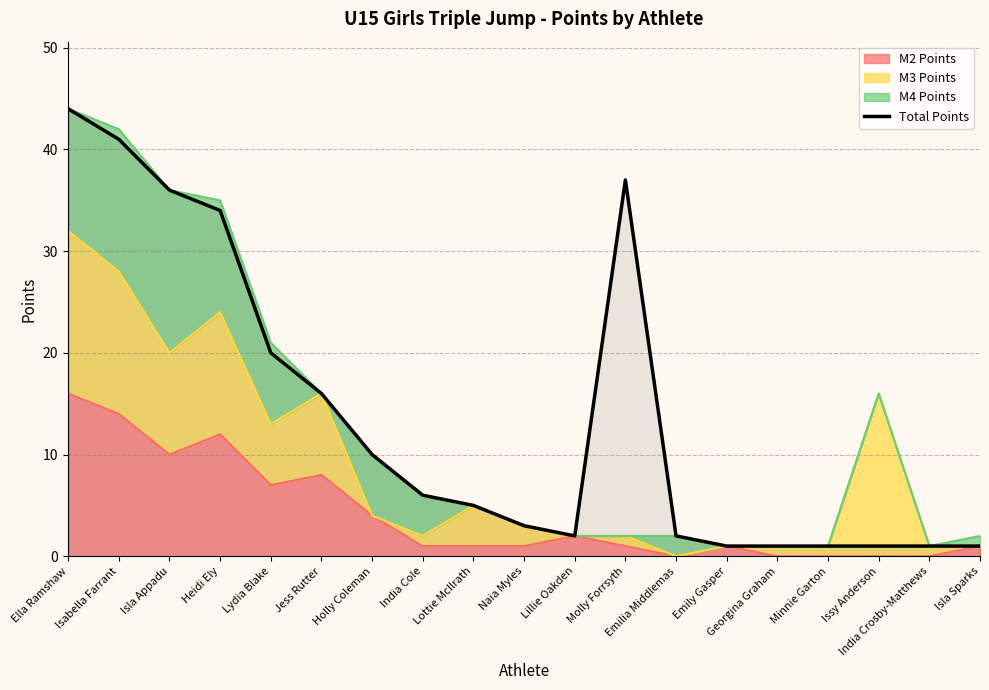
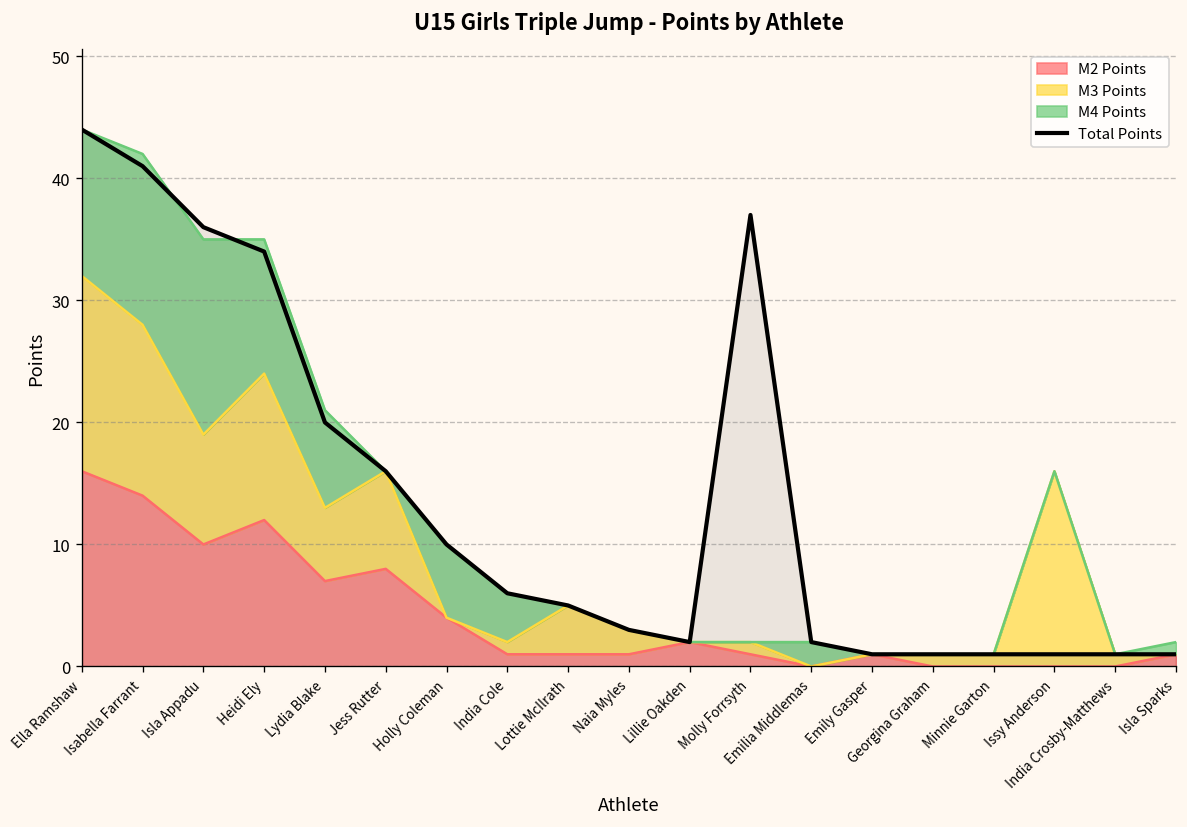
  {
    "M2 Points": {
      "Ella Ramshaw": 16,
      "Isabella Farrant": 14,
      "Isla Appadu": 10,
      "Heidi Ely": 12,
      "Lydia Blake": 7,
      "Jess Rutter": 8,
      "India Cole": 1,
      "Lottie McIlrath": 1,
      "Naia Myles": 1,
      "Molly Forrsyth": 1,
      "Georgina Graham": 0,
      "Minnie Garton": 0,
      "Issy Anderson": 0,
      "India Crosby-Matthews": 0
    },
    "M3 Points": {
      "Ella Ramshaw": 16,
      "Isabella Farrant": 14,
-     "Isla Appadu": 10,
+     "Isla Appadu": 9,
      "Heidi Ely": 12,
      "Lydia Blake": 6,
      "India Cole": 1
    },
    "M4 Points": {
      "Isabella Farrant": 14,
      "Heidi Ely": 11,
      "Lydia Blake": 8,
      "Isla Sparks": 1
    },
    "Total Points": {
      "Isabella Farrant": 41,
      "Heidi Ely": 34,
      "Lydia Blake": 20,
      "Molly Forrsyth": 37,
      "Issy Anderson": 1
    }
  }
